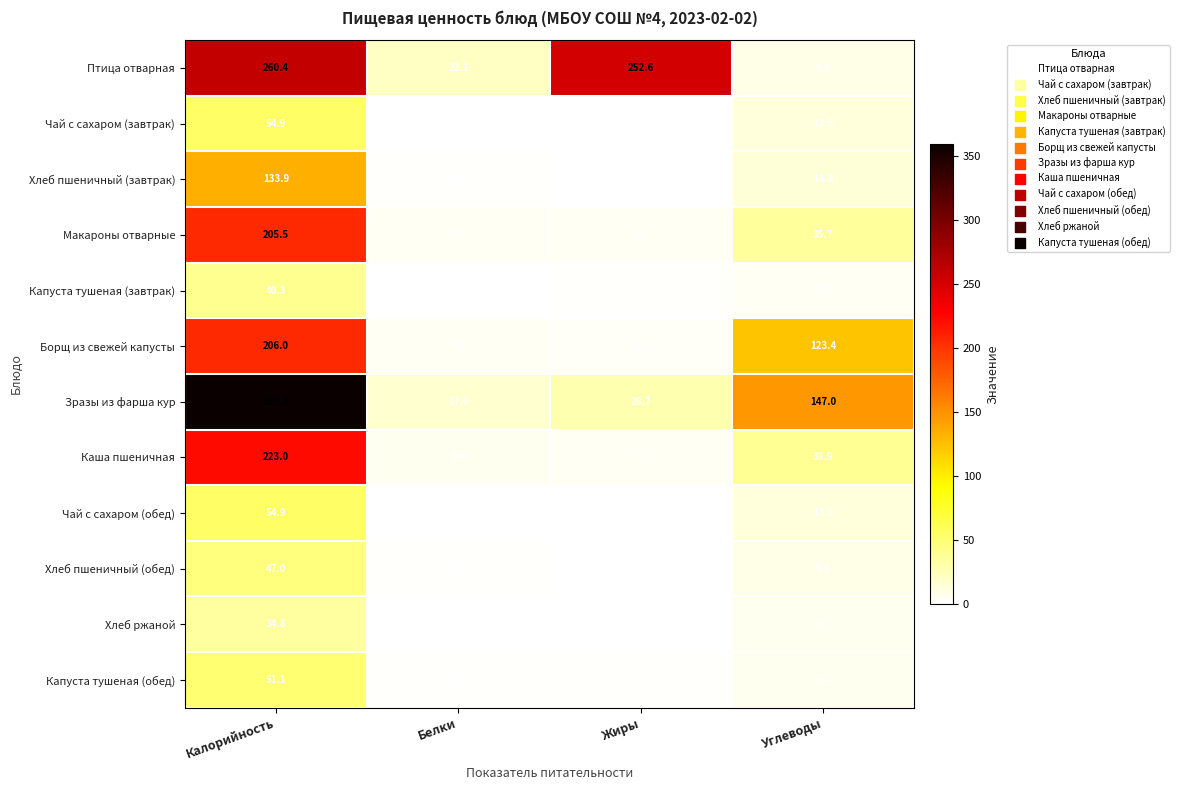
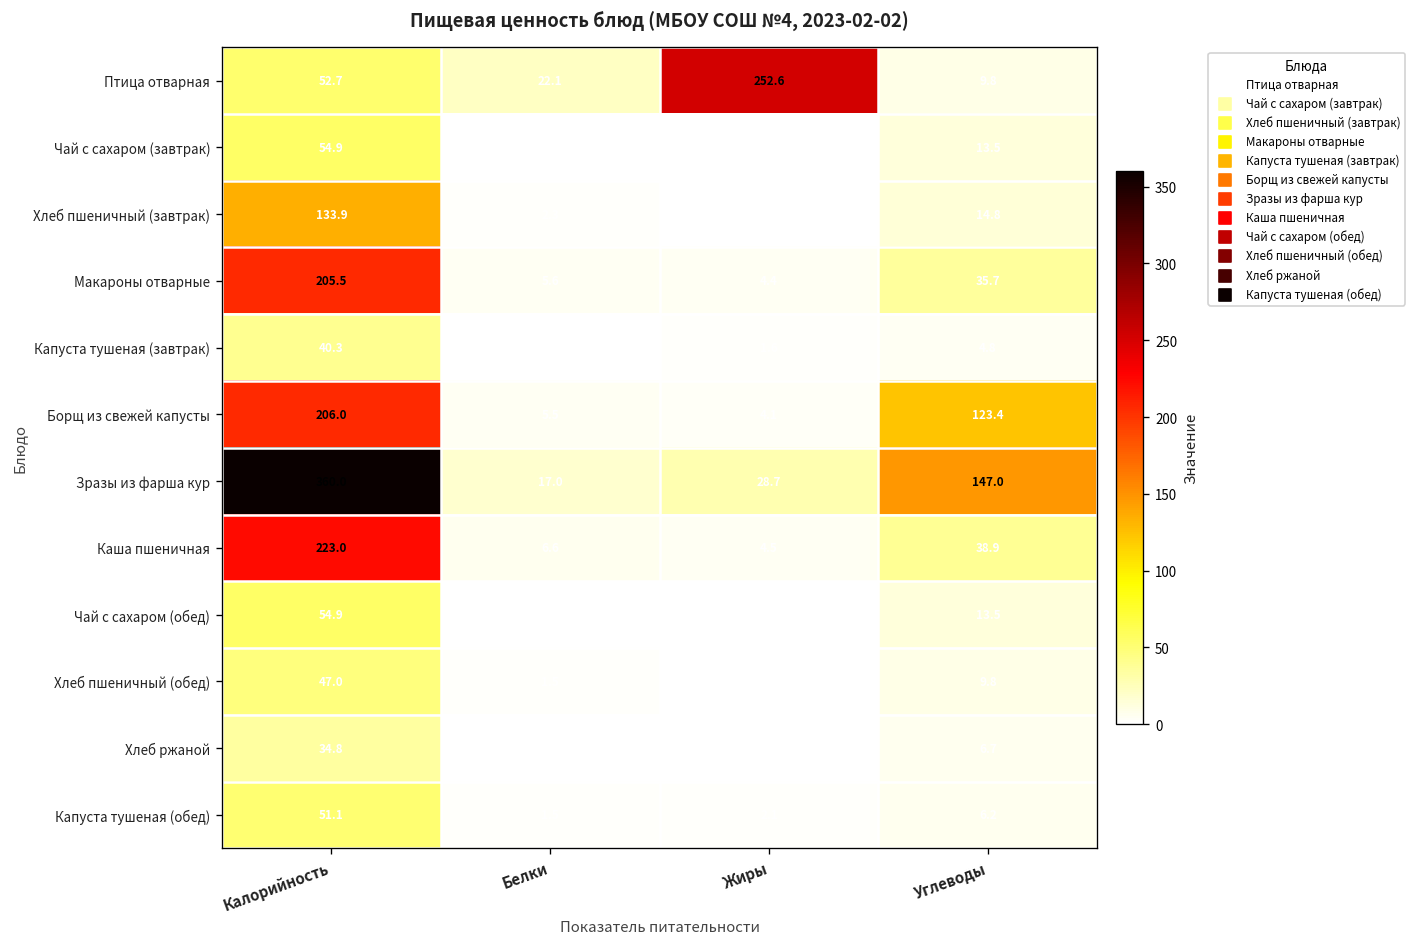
  {
    "Птица отварная": {
-     "Калорийность": 260.4,
+     "Калорийность": 52.7,
      "Белки": 22.1,
      "Жиры": 252.6
    },
    "Чай с сахаром (завтрак)": {
      "Калорийность": 54.9
    },
    "Хлеб пшеничный (завтрак)": {
      "Калорийность": 133.9
    },
    "Макароны отварные": {
      "Калорийность": 205.5,
      "Углеводы": 35.7
    },
    "Капуста тушеная (завтрак)": {
      "Калорийность": 40.3
    },
    "Борщ из свежей капусты": {
      "Калорийность": 206.0,
      "Углеводы": 123.4
    },
    "Зразы из фарша кур": {
      "Белки": 17.0,
      "Жиры": 28.7,
      "Углеводы": 147.0
    },
    "Каша пшеничная": {
      "Калорийность": 223.0,
      "Углеводы": 38.9
    },
    "Чай с сахаром (обед)": {
      "Калорийность": 54.9
    },
    "Хлеб пшеничный (обед)": {
      "Калорийность": 47.0
    },
    "Хлеб ржаной": {
      "Калорийность": 34.8
    },
    "Капуста тушеная (обед)": {
      "Калорийность": 51.1
    }
  }
